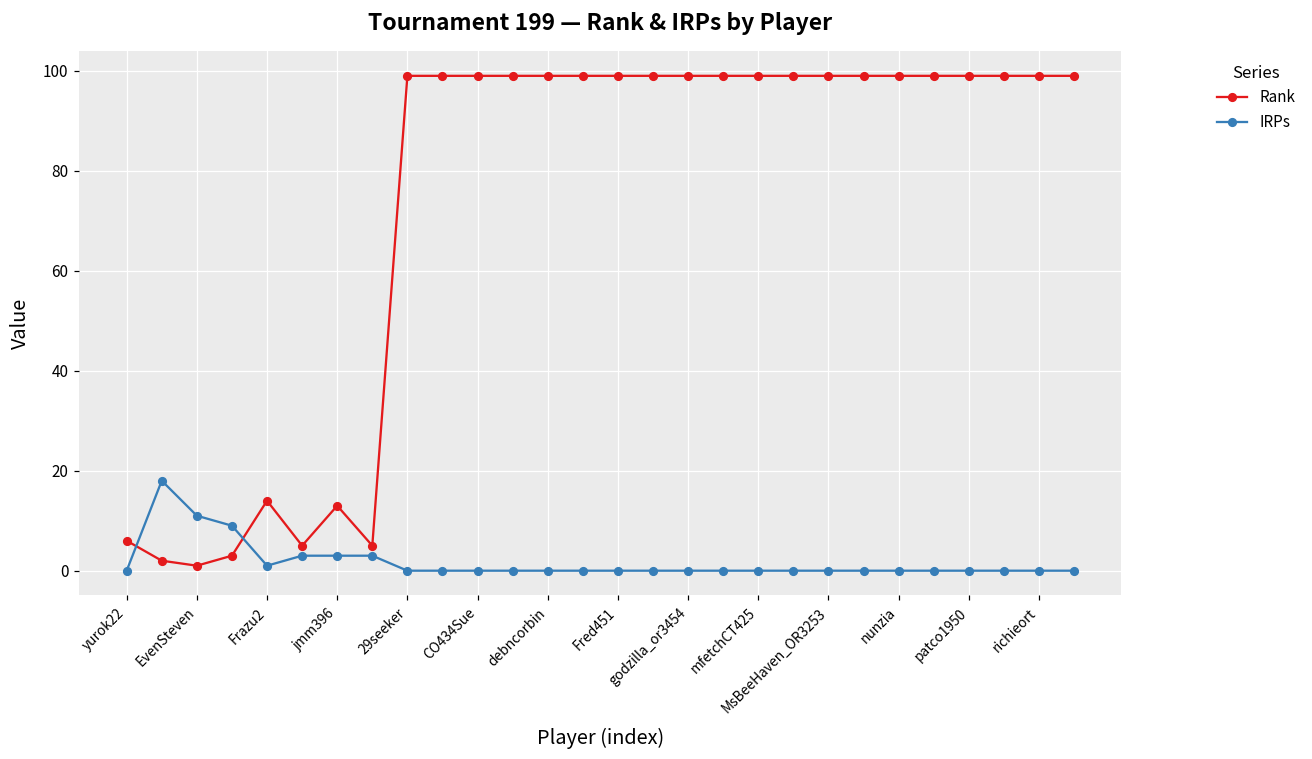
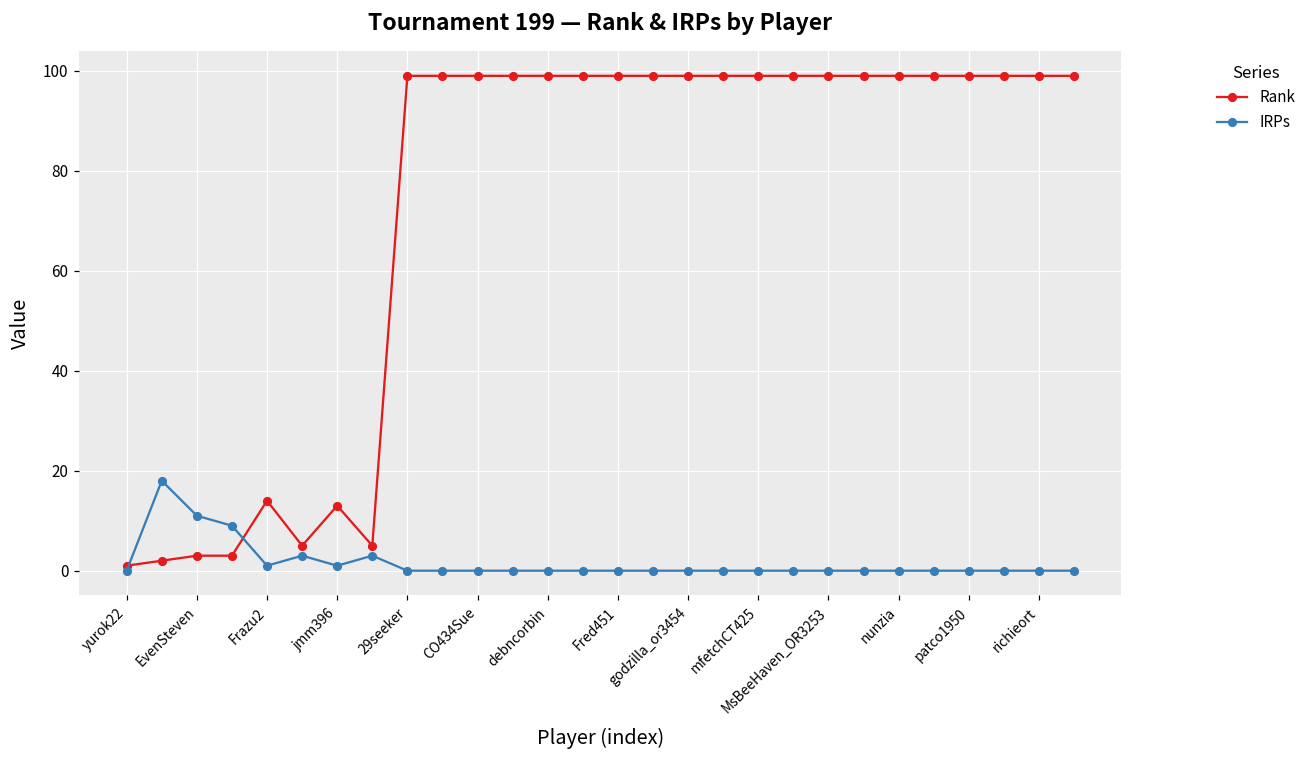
  {
    "Rank": {
-     "yurok22": 6,
-     "EvenSteven": 1,
+     "yurok22": 1,
+     "EvenSteven": 3,
      "Frazu2": 14,
      "jmm396": 13,
      "29seeker": 99,
      "CO434Sue": 99,
      "debncorbin": 99,
      "Fred451": 99,
      "godzilla_or3454": 99,
      "mfetchCT425": 99,
      "MsBeeHaven_OR3253": 99,
      "nunzia": 99,
      "patco1950": 99,
      "richieort": 99
    },
    "IRPs": {
      "yurok22": 0,
      "EvenSteven": 11,
      "Frazu2": 1,
-     "jmm396": 3,
+     "jmm396": 1,
      "29seeker": 0,
      "CO434Sue": 0,
      "debncorbin": 0,
      "Fred451": 0,
      "godzilla_or3454": 0,
      "mfetchCT425": 0,
      "MsBeeHaven_OR3253": 0,
      "nunzia": 0,
      "patco1950": 0,
      "richieort": 0
    }
  }
